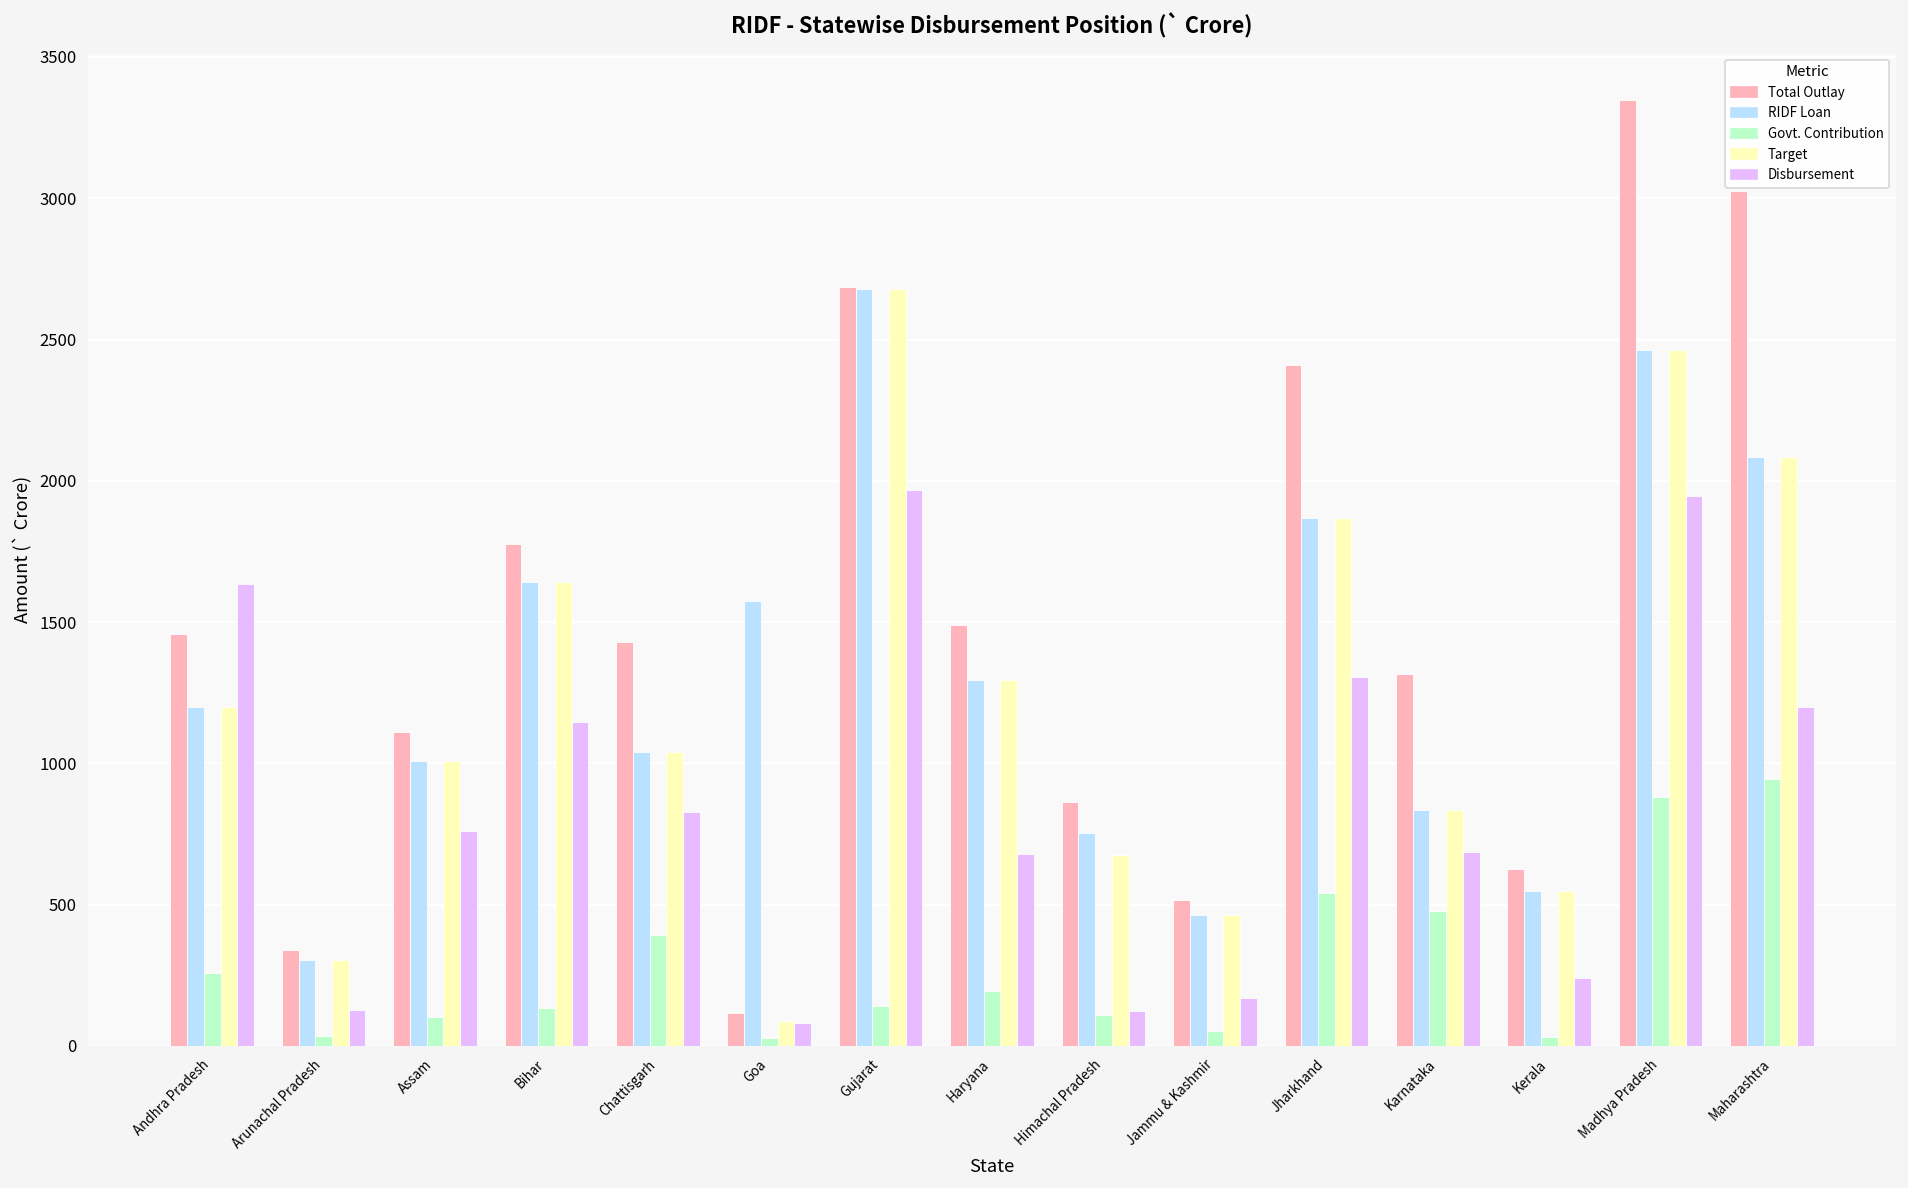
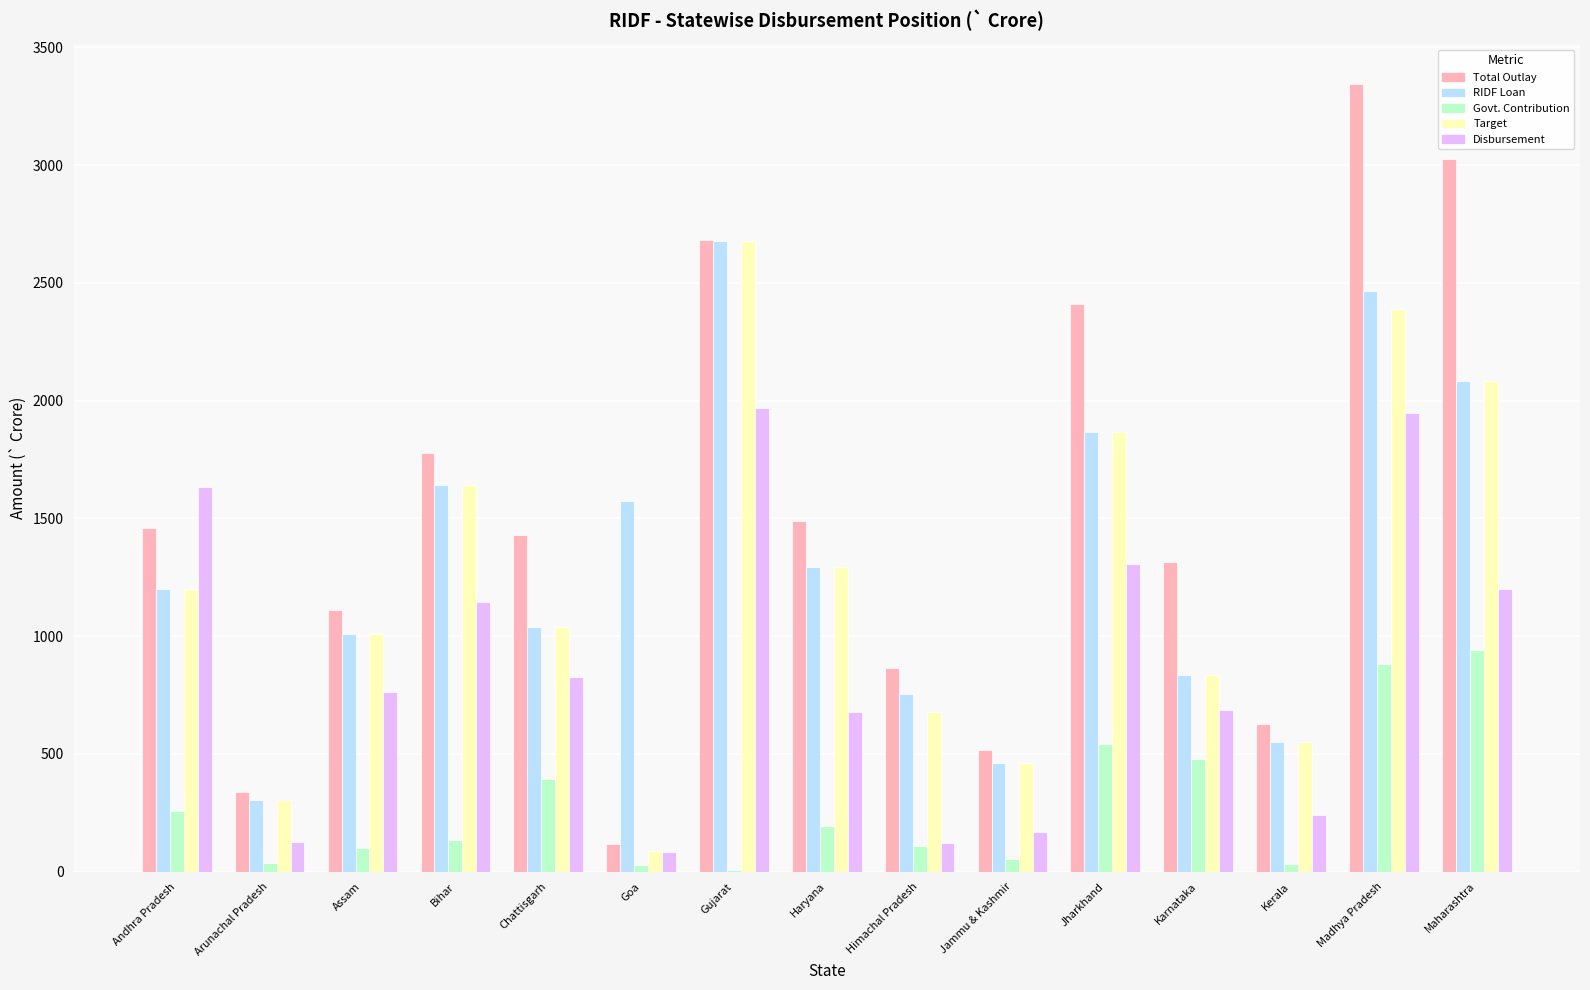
  {
    "Total Outlay": {
      "Andhra Pradesh": 1460,
      "Arunachal Pradesh": 340,
      "Assam": 1110,
      "Bihar": 1780,
      "Chattisgarh": 1430,
      "Goa": 120,
      "Gujarat": 2680,
      "Haryana": 1490,
      "Himachal Pradesh": 860,
      "Jammu & Kashmir": 520,
      "Jharkhand": 2410,
      "Karnataka": 1320,
      "Kerala": 630,
      "Madhya Pradesh": 3350,
      "Maharashtra": 3030
    },
    "RIDF Loan": {
      "Andhra Pradesh": 1200,
      "Arunachal Pradesh": 300,
      "Assam": 1010,
      "Bihar": 1640,
      "Chattisgarh": 1040,
      "Goa": 1570,
      "Gujarat": 2680,
      "Haryana": 1300,
      "Himachal Pradesh": 750,
      "Jammu & Kashmir": 460,
      "Jharkhand": 1870,
      "Karnataka": 840,
      "Kerala": 550,
      "Madhya Pradesh": 2460,
      "Maharashtra": 2080
    },
    "Govt. Contribution": {
      "Andhra Pradesh": 260,
      "Arunachal Pradesh": 40,
      "Assam": 100,
      "Bihar": 130,
      "Chattisgarh": 390,
      "Goa": 30,
-     "Gujarat": 140,
+     "Gujarat": 10,
      "Haryana": 190,
      "Himachal Pradesh": 110,
      "Jammu & Kashmir": 50,
      "Jharkhand": 540,
      "Karnataka": 480,
      "Kerala": 30,
      "Madhya Pradesh": 880,
      "Maharashtra": 940
    },
    "Target": {
      "Andhra Pradesh": 1200,
      "Arunachal Pradesh": 300,
      "Assam": 1010,
      "Bihar": 1640,
      "Chattisgarh": 1040,
      "Goa": 90,
      "Gujarat": 2680,
      "Haryana": 1300,
      "Himachal Pradesh": 680,
      "Jammu & Kashmir": 460,
      "Jharkhand": 1870,
      "Karnataka": 840,
      "Kerala": 550,
-     "Madhya Pradesh": 2460,
+     "Madhya Pradesh": 2390,
      "Maharashtra": 2080
    },
    "Disbursement": {
      "Andhra Pradesh": 1630,
      "Arunachal Pradesh": 130,
      "Assam": 760,
      "Bihar": 1150,
      "Chattisgarh": 830,
      "Goa": 80,
      "Gujarat": 1970,
      "Haryana": 680,
      "Himachal Pradesh": 120,
      "Jammu & Kashmir": 170,
      "Jharkhand": 1310,
      "Karnataka": 690,
      "Kerala": 240,
      "Madhya Pradesh": 1950,
      "Maharashtra": 1200
    }
  }
